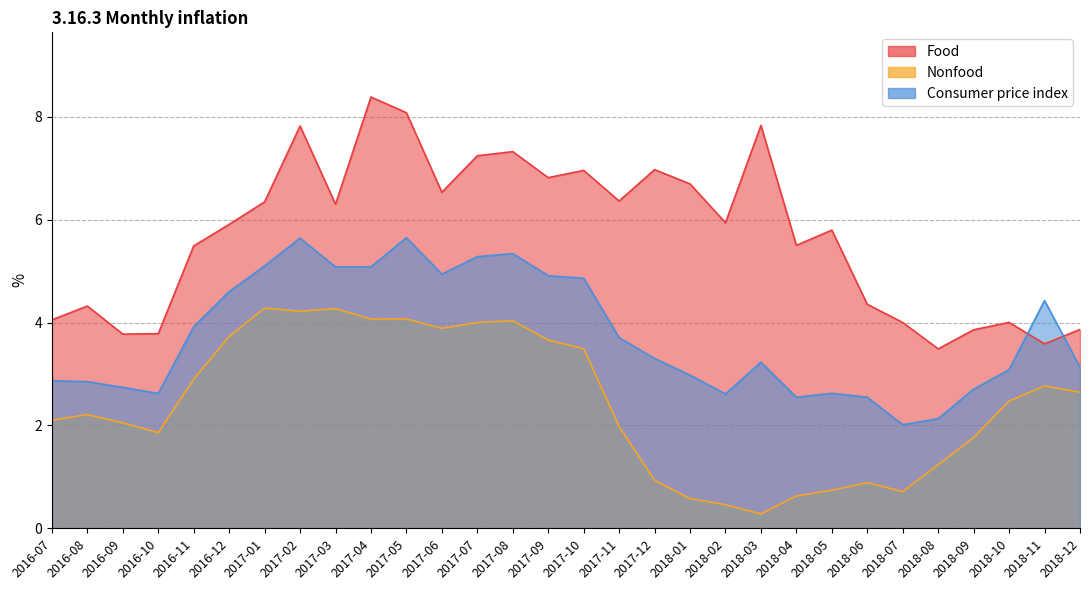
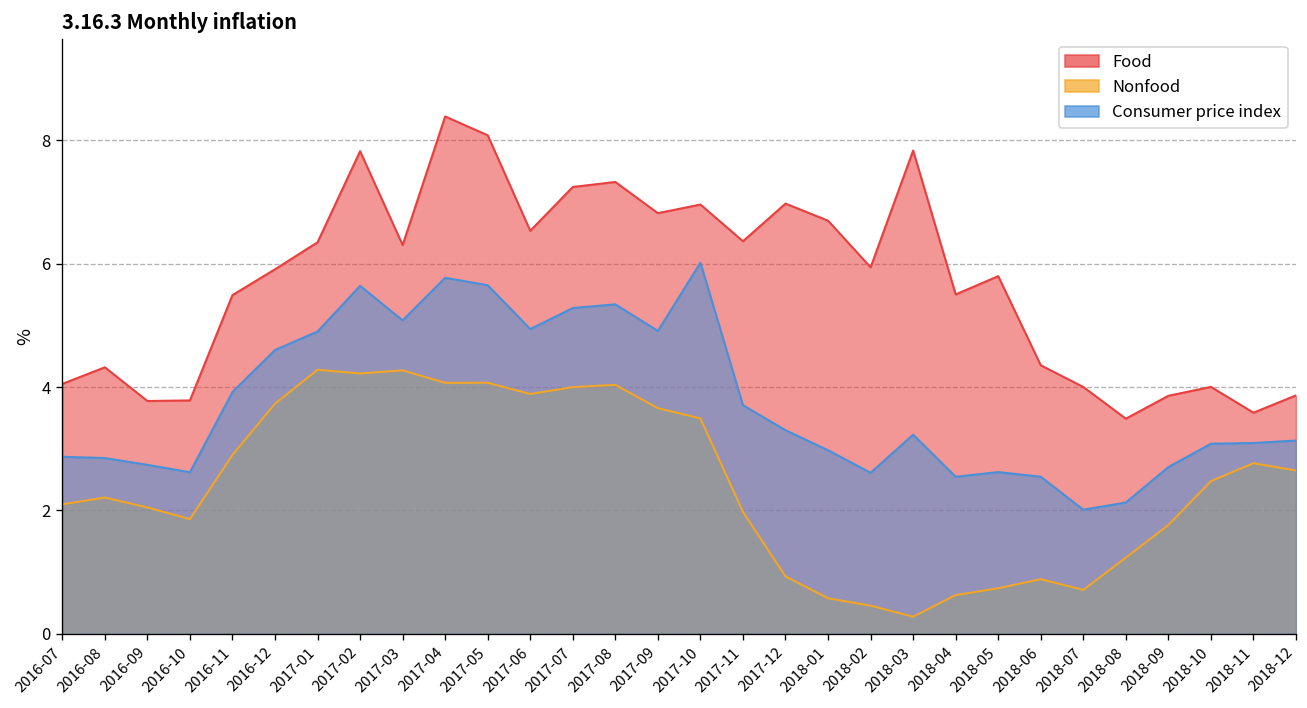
  {
    "Food": {
      "2016-07": 4.1,
      "2016-08": 4.3,
      "2016-09": 3.8,
      "2016-10": 3.8,
      "2016-11": 5.5,
      "2016-12": 5.9,
      "2017-01": 6.3,
      "2017-02": 7.8,
      "2017-03": 6.3,
      "2017-04": 8.4,
      "2017-05": 8.1,
      "2017-06": 6.5,
      "2017-07": 7.2,
      "2017-08": 7.3,
      "2017-09": 6.8,
      "2017-10": 7.0,
      "2017-11": 6.4,
      "2017-12": 7.0,
      "2018-01": 6.7,
      "2018-02": 5.9,
      "2018-03": 7.8,
      "2018-04": 5.5,
      "2018-05": 5.8,
      "2018-06": 4.4,
      "2018-07": 4.0,
      "2018-08": 3.5,
      "2018-09": 3.9,
      "2018-10": 4.0,
      "2018-11": 3.6,
      "2018-12": 3.9
    },
    "Nonfood": {
      "2016-07": 2.1,
      "2016-08": 2.2,
      "2016-09": 2.1,
      "2016-10": 1.9,
      "2016-11": 2.9,
      "2016-12": 3.7,
      "2017-01": 4.3,
      "2017-02": 4.2,
      "2017-03": 4.3,
      "2017-04": 4.1,
      "2017-05": 4.1,
      "2017-06": 3.9,
      "2017-07": 4.0,
      "2017-08": 4.0,
      "2017-09": 3.7,
      "2017-10": 3.5,
      "2017-11": 2.0,
      "2017-12": 0.9,
      "2018-01": 0.6,
      "2018-02": 0.5,
      "2018-03": 0.3,
      "2018-04": 0.6,
      "2018-05": 0.7,
      "2018-06": 0.9,
      "2018-07": 0.7,
      "2018-08": 1.2,
      "2018-09": 1.8,
      "2018-10": 2.5,
      "2018-11": 2.8,
      "2018-12": 2.6
    },
    "Consumer price index": {
      "2016-07": 2.9,
      "2016-08": 2.9,
      "2016-09": 2.7,
      "2016-10": 2.6,
      "2016-11": 3.9,
      "2016-12": 4.6,
-     "2017-01": 5.1,
+     "2017-01": 4.9,
      "2017-02": 5.6,
      "2017-03": 5.1,
-     "2017-04": 5.1,
+     "2017-04": 5.8,
      "2017-05": 5.7,
      "2017-06": 4.9,
      "2017-07": 5.3,
      "2017-08": 5.3,
      "2017-09": 4.9,
-     "2017-10": 4.9,
+     "2017-10": 6.0,
      "2017-11": 3.7,
      "2017-12": 3.3,
      "2018-01": 3.0,
      "2018-02": 2.6,
      "2018-03": 3.2,
      "2018-04": 2.5,
      "2018-05": 2.6,
      "2018-06": 2.5,
      "2018-07": 2.0,
      "2018-08": 2.1,
      "2018-09": 2.7,
      "2018-10": 3.1,
-     "2018-11": 4.4,
+     "2018-11": 3.1,
      "2018-12": 3.1
    }
  }
